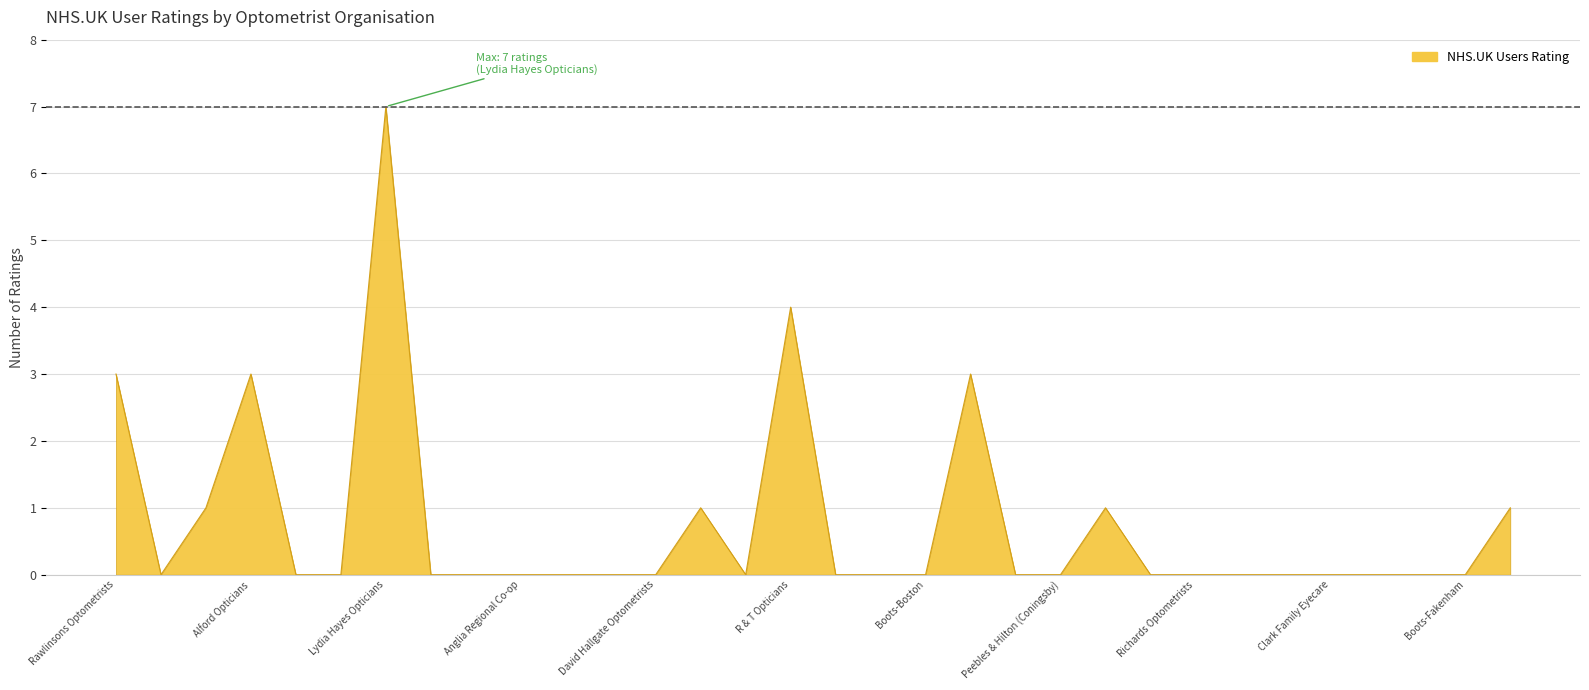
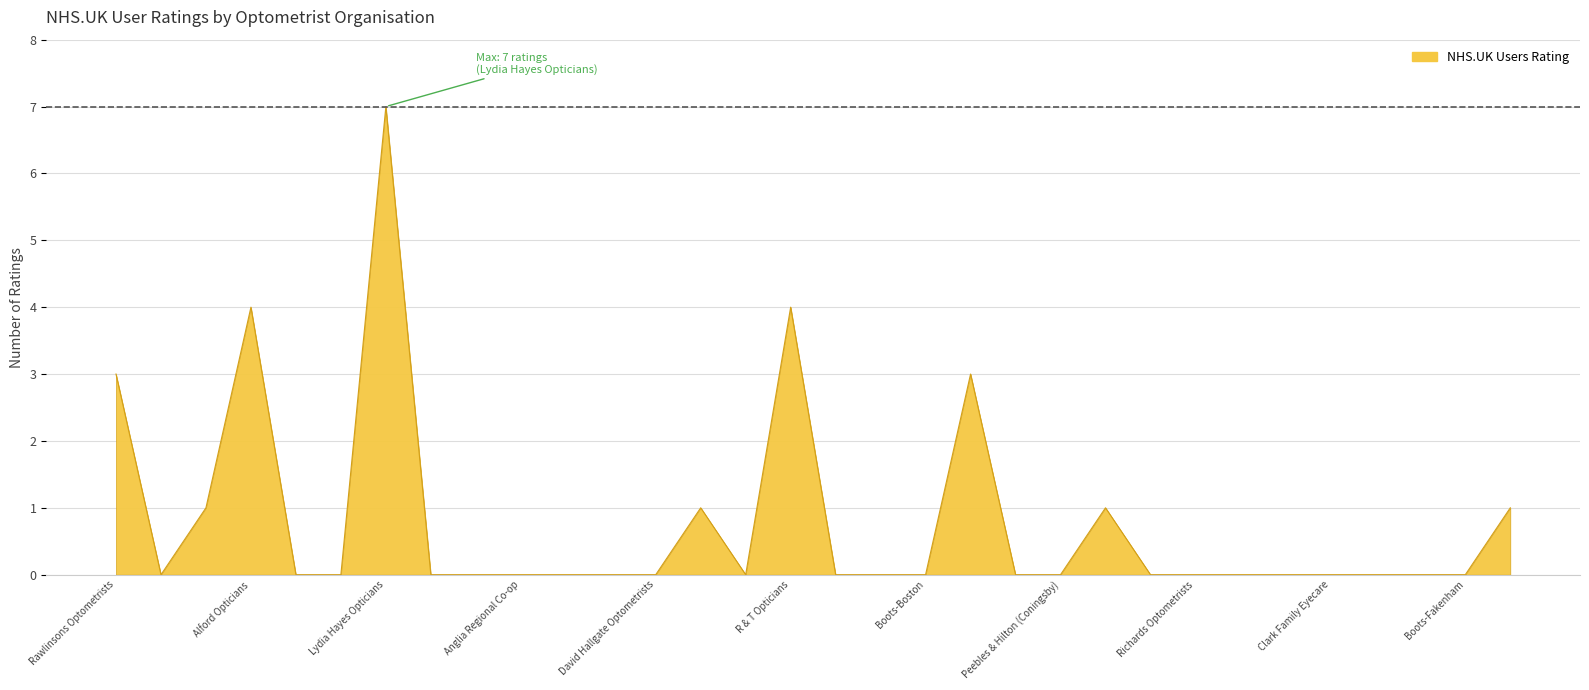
  {
    "Rawlinsons Optometrists": 3,
-   "Alford Opticians": 3,
+   "Alford Opticians": 4,
    "Anglia Regional Co-op": 0,
    "David Hallgate Optometrists": 0,
    "R & T Opticians": 4,
    "Boots-Boston": 0,
    "Peebles & Hilton (Coningsby)": 0,
    "Richards Optometrists": 0,
    "Clark Family Eyecare": 0,
    "Boots-Fakenham": 0
  }
